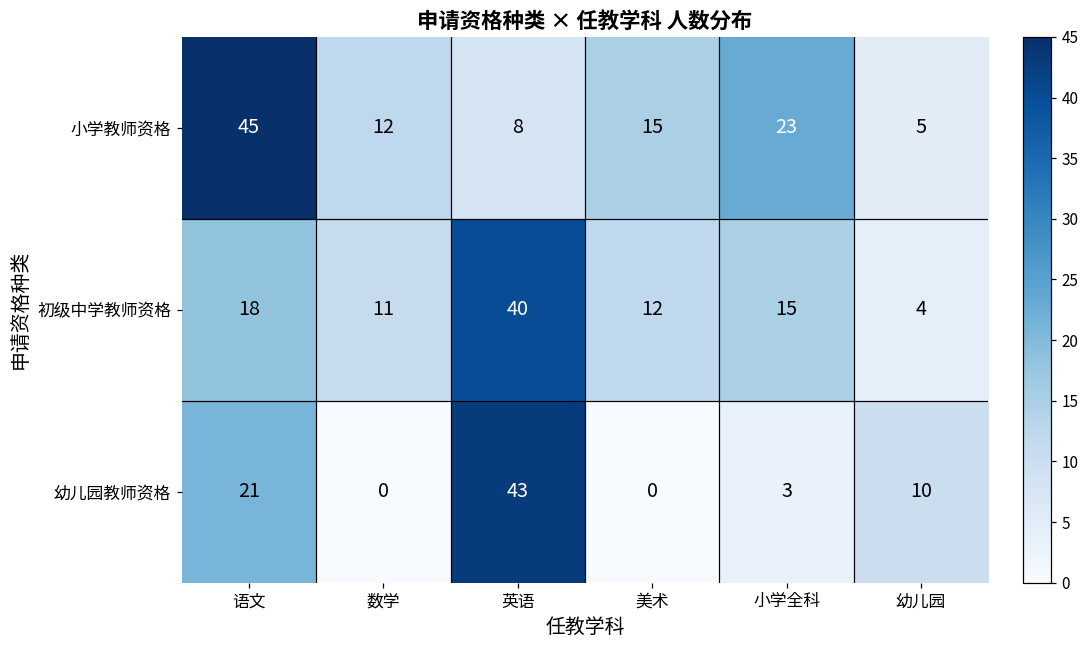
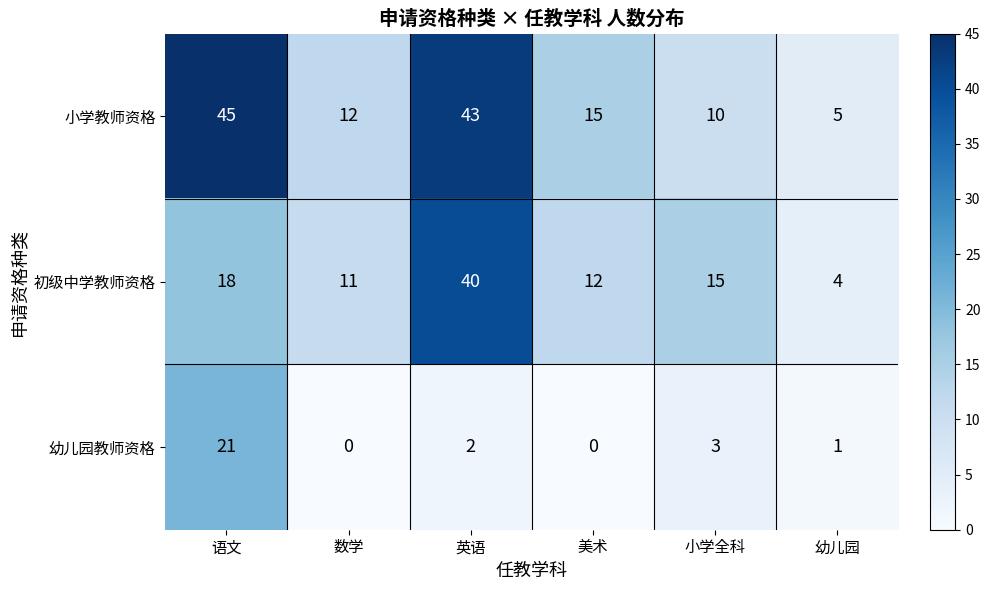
  {
    "小学教师资格": {
      "语文": 45,
      "数学": 12,
-     "英语": 8,
+     "英语": 43,
      "美术": 15,
-     "小学全科": 23,
+     "小学全科": 10,
      "幼儿园": 5
    },
    "初级中学教师资格": {
      "语文": 18,
      "数学": 11,
      "英语": 40,
      "美术": 12,
      "小学全科": 15,
      "幼儿园": 4
    },
    "幼儿园教师资格": {
      "语文": 21,
      "数学": 0,
-     "英语": 43,
+     "英语": 2,
      "美术": 0,
      "小学全科": 3,
-     "幼儿园": 10
+     "幼儿园": 1
    }
  }
